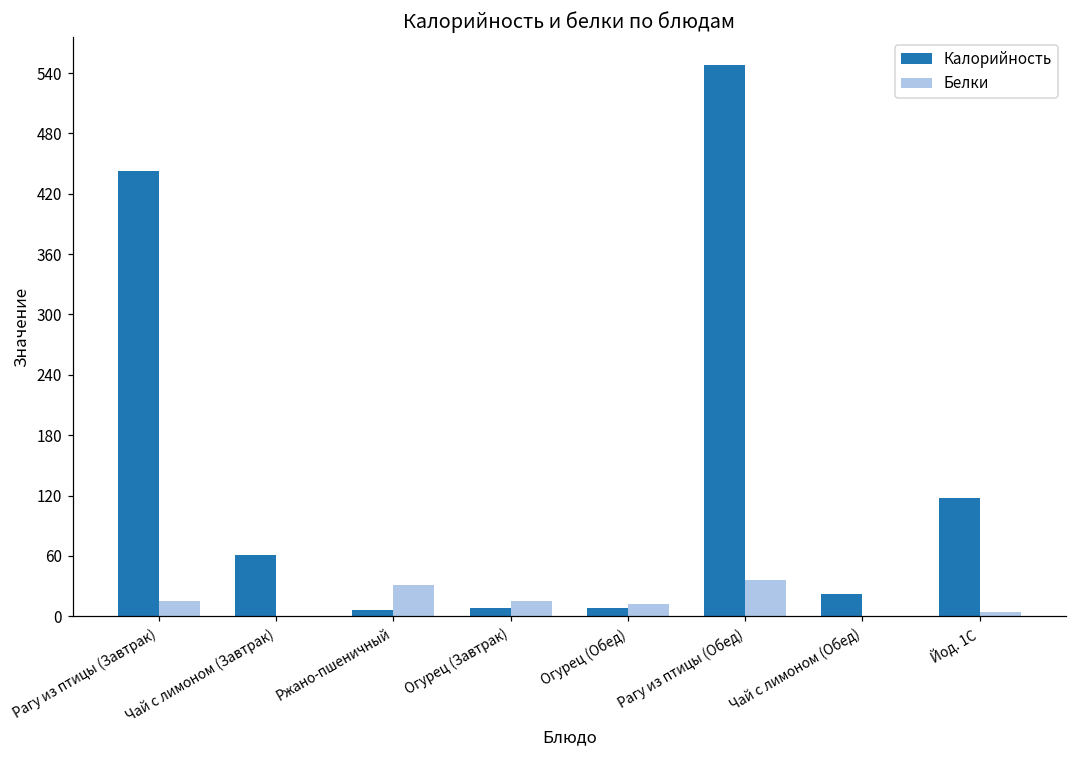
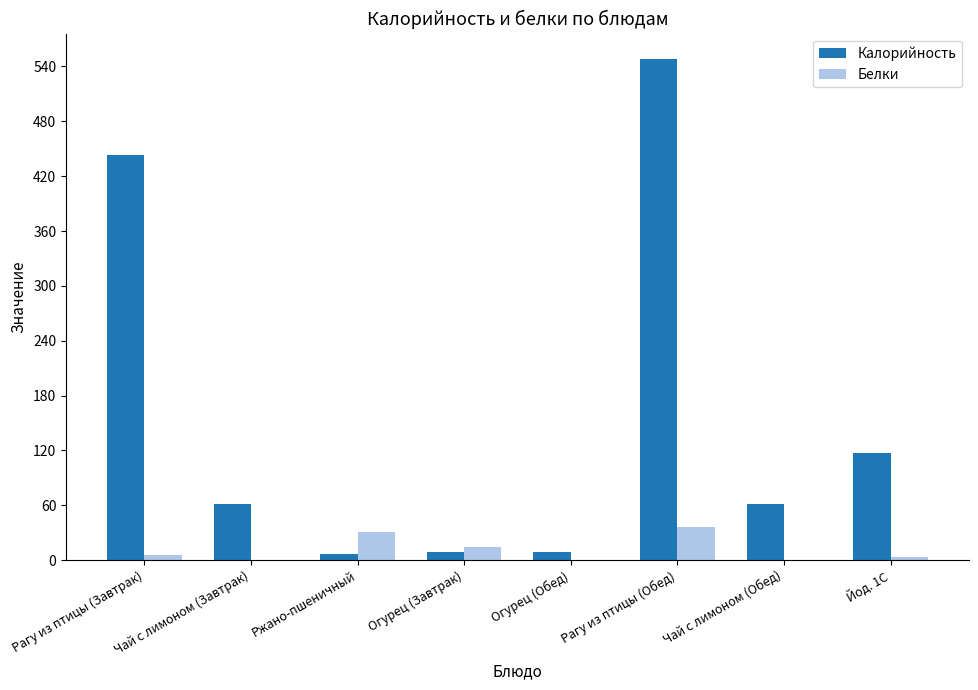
  {
    "Калорийность": {
      "Рагу из птицы (Завтрак)": 440,
      "Чай с лимоном (Завтрак)": 60,
      "Ржано-пшеничный": 10,
      "Огурец (Завтрак)": 10,
      "Огурец (Обед)": 10,
      "Рагу из птицы (Обед)": 550,
-     "Чай с лимоном (Обед)": 20,
+     "Чай с лимоном (Обед)": 60,
      "Йод. 1С": 120
    },
    "Белки": {
-     "Рагу из птицы (Завтрак)": 20,
+     "Рагу из птицы (Завтрак)": 10,
      "Ржано-пшеничный": 30,
      "Огурец (Завтрак)": 10,
-     "Огурец (Обед)": 10,
+     "Огурец (Обед)": 0,
      "Рагу из птицы (Обед)": 40,
      "Йод. 1С": 0
    }
  }
